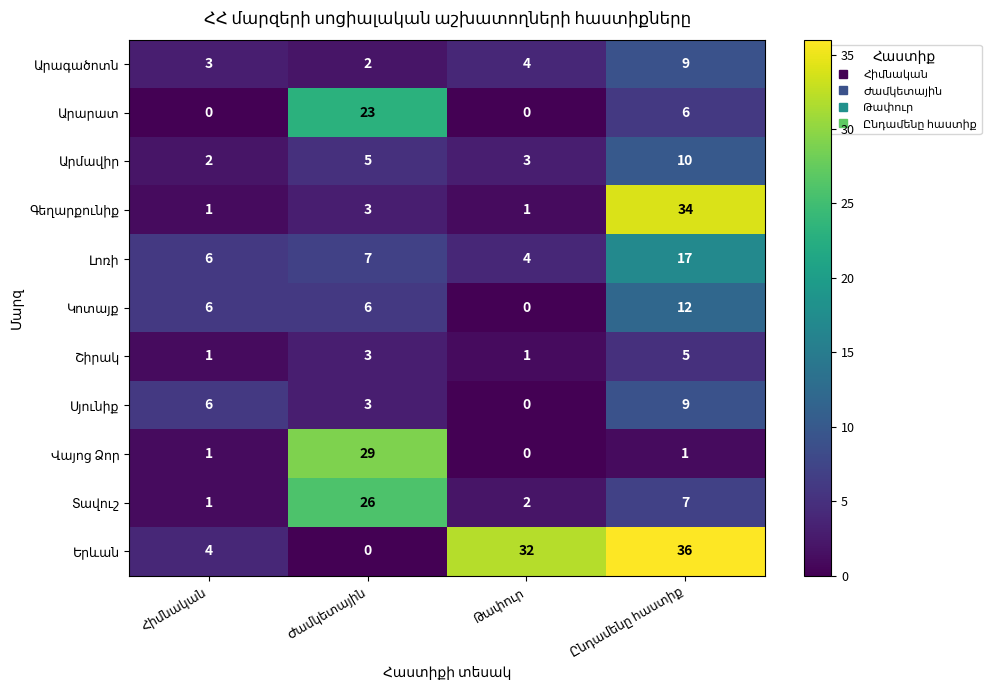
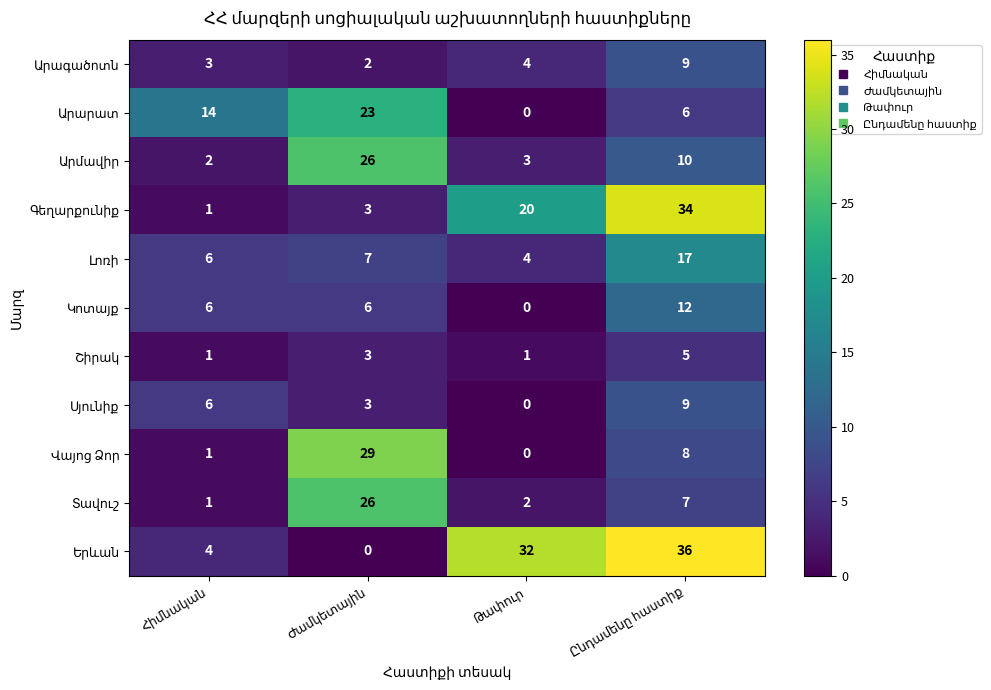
  {
    "Արագածոտն": {
      "Հիմնական": 3,
      "Ժամկետային": 2,
      "Թափուր": 4,
      "Ընդամենը հաստիք": 9
    },
    "Արարատ": {
-     "Հիմնական": 0,
+     "Հիմնական": 14,
      "Ժամկետային": 23,
      "Թափուր": 0,
      "Ընդամենը հաստիք": 6
    },
    "Արմավիր": {
      "Հիմնական": 2,
-     "Ժամկետային": 5,
+     "Ժամկետային": 26,
      "Թափուր": 3,
      "Ընդամենը հաստիք": 10
    },
    "Գեղարքունիք": {
      "Հիմնական": 1,
      "Ժամկետային": 3,
-     "Թափուր": 1,
+     "Թափուր": 20,
      "Ընդամենը հաստիք": 34
    },
    "Լոռի": {
      "Հիմնական": 6,
      "Ժամկետային": 7,
      "Թափուր": 4,
      "Ընդամենը հաստիք": 17
    },
    "Կոտայք": {
      "Հիմնական": 6,
      "Ժամկետային": 6,
      "Թափուր": 0,
      "Ընդամենը հաստիք": 12
    },
    "Շիրակ": {
      "Հիմնական": 1,
      "Ժամկետային": 3,
      "Թափուր": 1,
      "Ընդամենը հաստիք": 5
    },
    "Սյունիք": {
      "Հիմնական": 6,
      "Ժամկետային": 3,
      "Թափուր": 0,
      "Ընդամենը հաստիք": 9
    },
    "Վայոց Ձոր": {
      "Հիմնական": 1,
      "Ժամկետային": 29,
      "Թափուր": 0,
-     "Ընդամենը հաստիք": 1
+     "Ընդամենը հաստիք": 8
    },
    "Տավուշ": {
      "Հիմնական": 1,
      "Ժամկետային": 26,
      "Թափուր": 2,
      "Ընդամենը հաստիք": 7
    },
    "Երևան": {
      "Հիմնական": 4,
      "Ժամկետային": 0,
      "Թափուր": 32,
      "Ընդամենը հաստիք": 36
    }
  }
